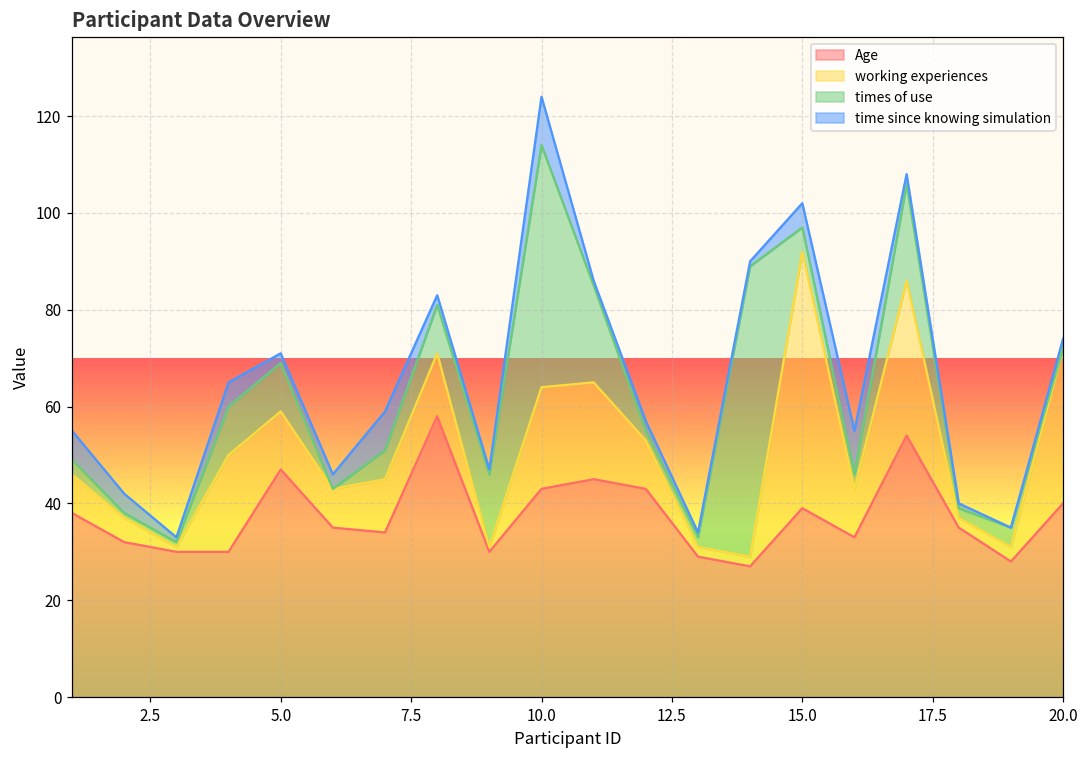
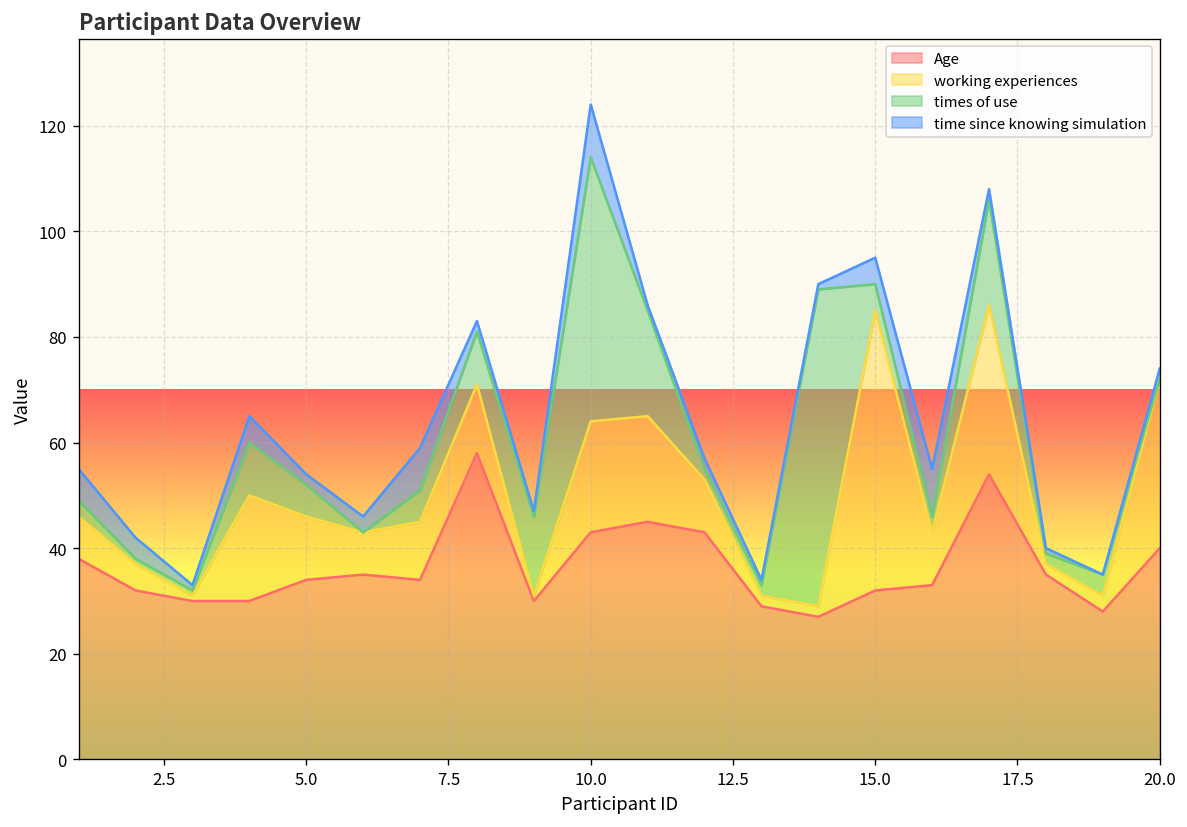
  {
    "Age": {
-     "5.0": 47,
+     "5.0": 34,
      "10.0": 43,
-     "15.0": 39,
+     "15.0": 32,
      "20.0": 40
    },
    "working experiences": {
      "5.0": 12,
      "10.0": 21,
      "15.0": 53
    },
    "times of use": {
-     "5.0": 10,
+     "5.0": 6,
      "10.0": 50,
      "15.0": 5
    },
    "time since knowing simulation": {
      "5.0": 2,
      "10.0": 10,
      "15.0": 5,
      "20.0": 2
    }
  }
